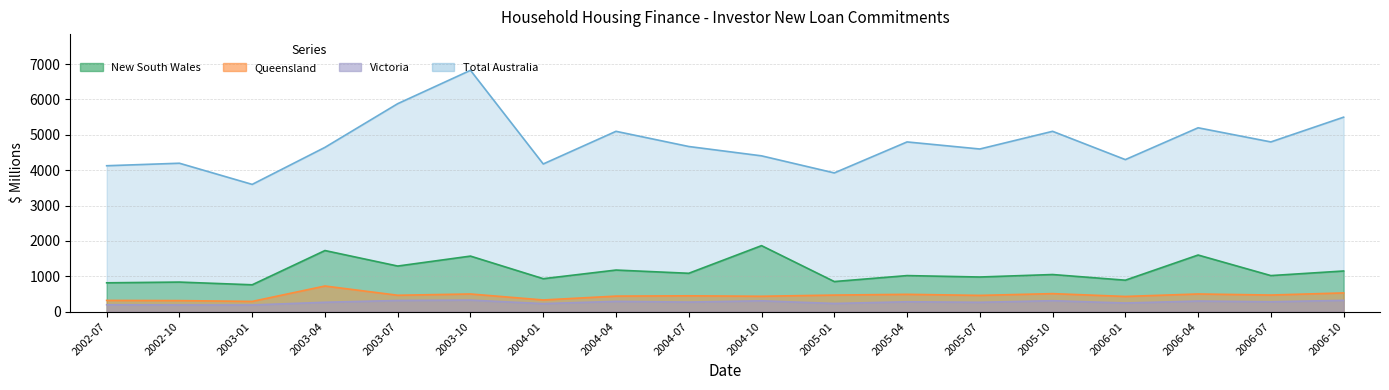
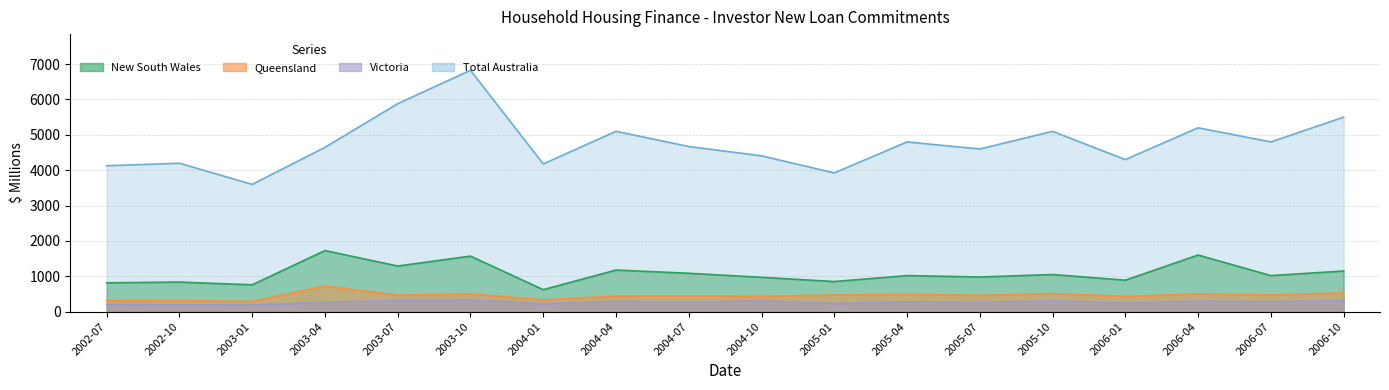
  {
    "New South Wales": {
      "2002-07": 800,
      "2002-10": 800,
      "2003-01": 800,
      "2003-04": 1700,
      "2003-07": 1300,
      "2003-10": 1600,
-     "2004-01": 900,
+     "2004-01": 600,
      "2004-04": 1200,
      "2004-07": 1100,
-     "2004-10": 1900,
+     "2004-10": 1000,
      "2005-01": 900,
      "2005-04": 1000,
      "2005-07": 1000,
      "2005-10": 1100,
      "2006-01": 900,
      "2006-04": 1600,
      "2006-07": 1000,
      "2006-10": 1200
    },
    "Queensland": {
      "2002-07": 300,
      "2002-10": 300,
      "2003-01": 300,
      "2003-04": 700,
      "2003-07": 500,
      "2003-10": 500,
      "2004-01": 300,
      "2004-04": 400,
      "2004-07": 400,
      "2004-10": 400,
      "2005-01": 500,
      "2005-04": 500,
      "2005-07": 500,
      "2005-10": 500,
      "2006-01": 400,
      "2006-04": 500,
      "2006-07": 500,
      "2006-10": 500
    }
  }
